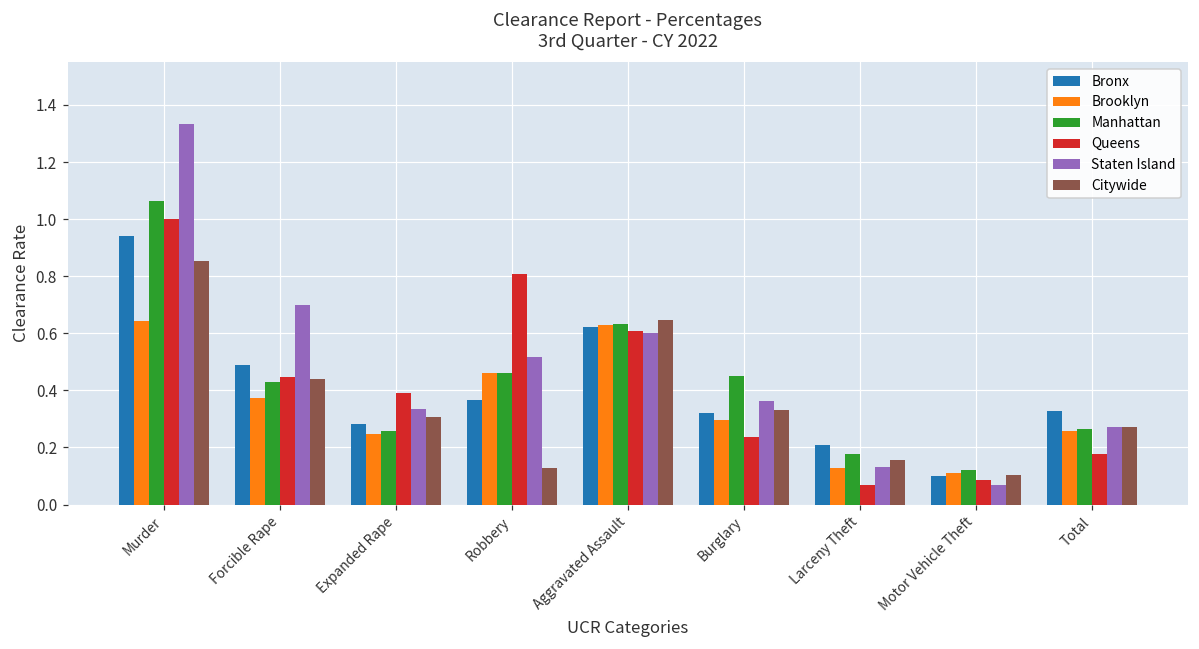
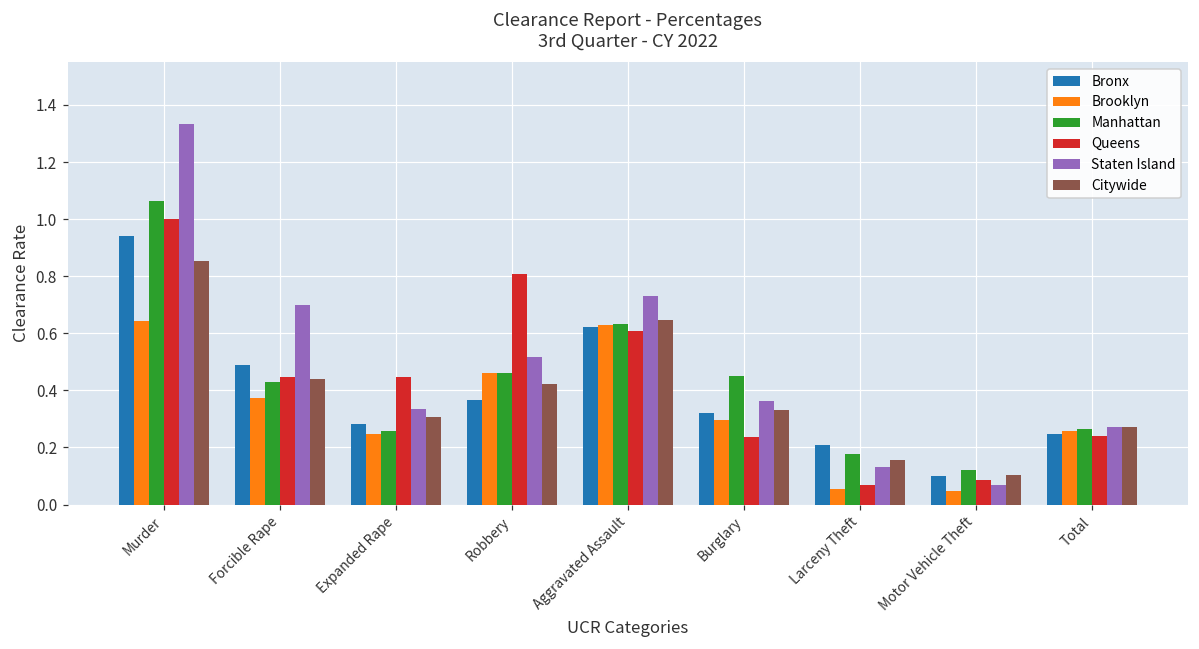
  {
    "Bronx": {
      "Murder": 0.94,
      "Forcible Rape": 0.49,
      "Expanded Rape": 0.28,
      "Robbery": 0.37,
      "Aggravated Assault": 0.62,
      "Burglary": 0.32,
      "Larceny Theft": 0.21,
      "Motor Vehicle Theft": 0.10,
-     "Total": 0.33
+     "Total": 0.25
    },
    "Brooklyn": {
      "Murder": 0.64,
      "Forcible Rape": 0.38,
      "Expanded Rape": 0.25,
      "Robbery": 0.46,
      "Aggravated Assault": 0.63,
      "Burglary": 0.30,
-     "Larceny Theft": 0.13,
-     "Motor Vehicle Theft": 0.11,
+     "Larceny Theft": 0.06,
+     "Motor Vehicle Theft": 0.05,
      "Total": 0.26
    },
    "Manhattan": {
      "Murder": 1.06,
      "Forcible Rape": 0.43,
      "Expanded Rape": 0.26,
      "Robbery": 0.46,
      "Aggravated Assault": 0.63,
      "Burglary": 0.45,
      "Larceny Theft": 0.18,
      "Motor Vehicle Theft": 0.12,
      "Total": 0.27
    },
    "Queens": {
      "Murder": 1.00,
      "Forcible Rape": 0.45,
-     "Expanded Rape": 0.39,
+     "Expanded Rape": 0.45,
      "Robbery": 0.81,
      "Aggravated Assault": 0.61,
      "Burglary": 0.24,
      "Larceny Theft": 0.07,
      "Motor Vehicle Theft": 0.09,
-     "Total": 0.18
+     "Total": 0.24
    },
    "Staten Island": {
      "Murder": 1.33,
      "Forcible Rape": 0.70,
      "Expanded Rape": 0.33,
      "Robbery": 0.52,
-     "Aggravated Assault": 0.60,
+     "Aggravated Assault": 0.73,
      "Burglary": 0.36,
      "Larceny Theft": 0.13,
      "Motor Vehicle Theft": 0.07,
      "Total": 0.27
    },
    "Citywide": {
      "Murder": 0.85,
      "Forcible Rape": 0.44,
      "Expanded Rape": 0.31,
-     "Robbery": 0.13,
+     "Robbery": 0.42,
      "Aggravated Assault": 0.65,
      "Burglary": 0.33,
      "Larceny Theft": 0.16,
      "Motor Vehicle Theft": 0.10,
      "Total": 0.27
    }
  }
